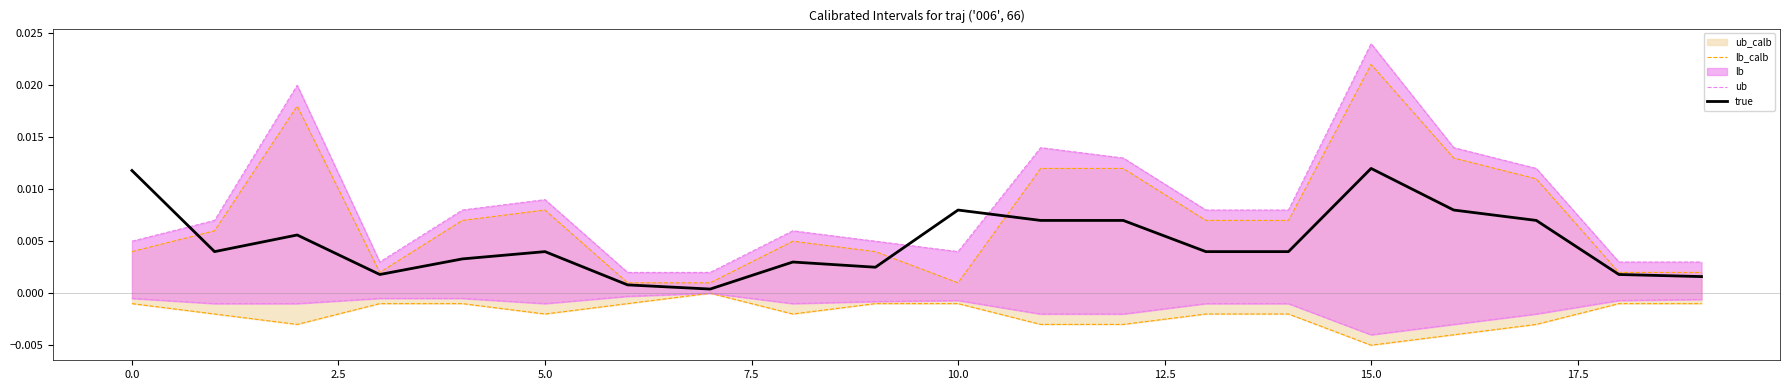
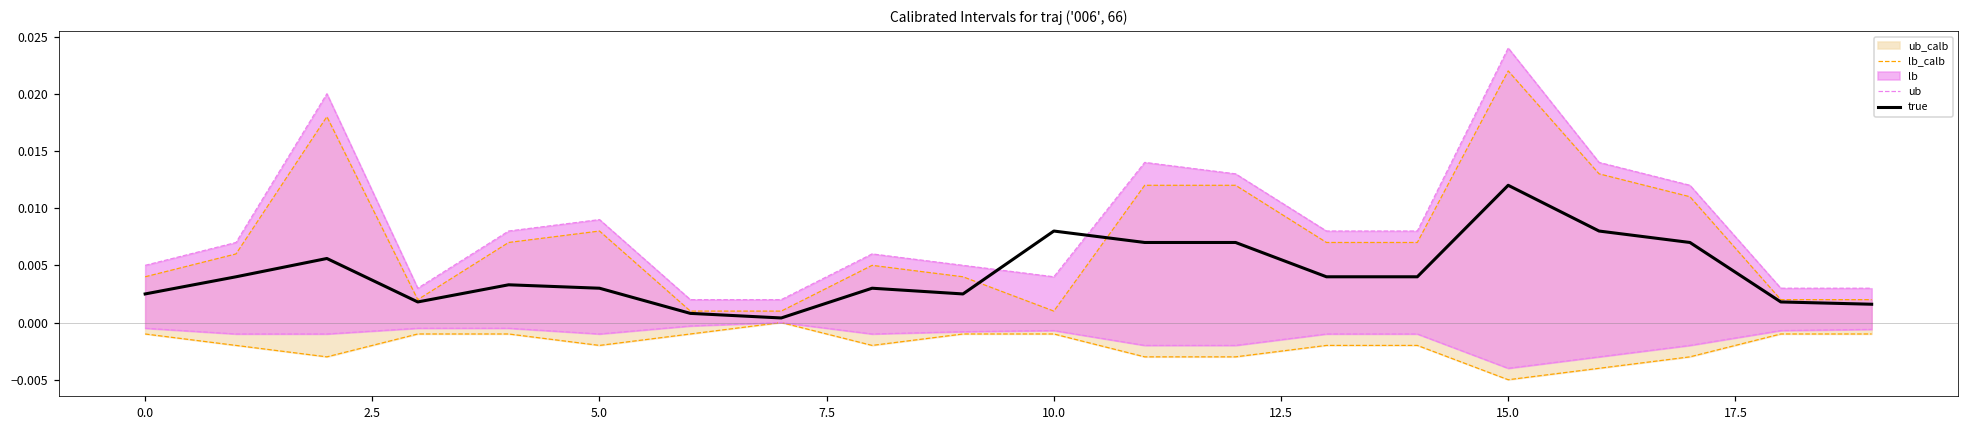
  {
    "ub_calb": {
      "0.0": 0.0040,
      "5.0": 0.0080,
      "10.0": 0.0010,
      "15.0": 0.0220
    },
    "true": {
-     "0.0": 0.0118,
-     "5.0": 0.004,
+     "0.0": 0.0025,
+     "5.0": 0.003,
      "10.0": 0.0080,
      "15.0": 0.0120
    }
  }
